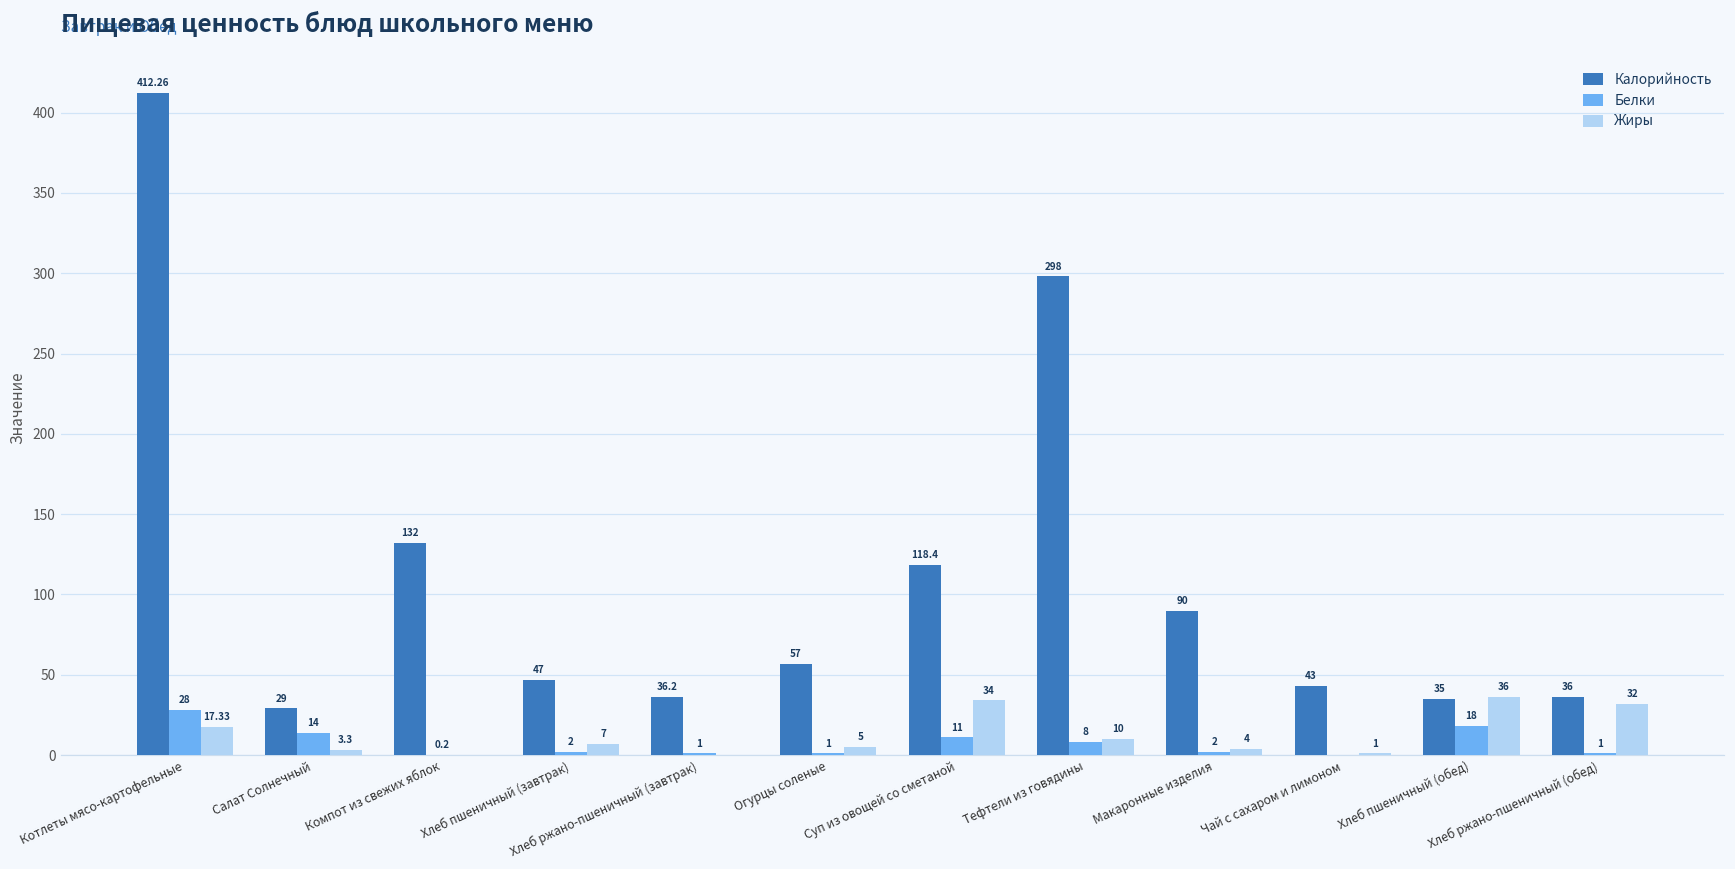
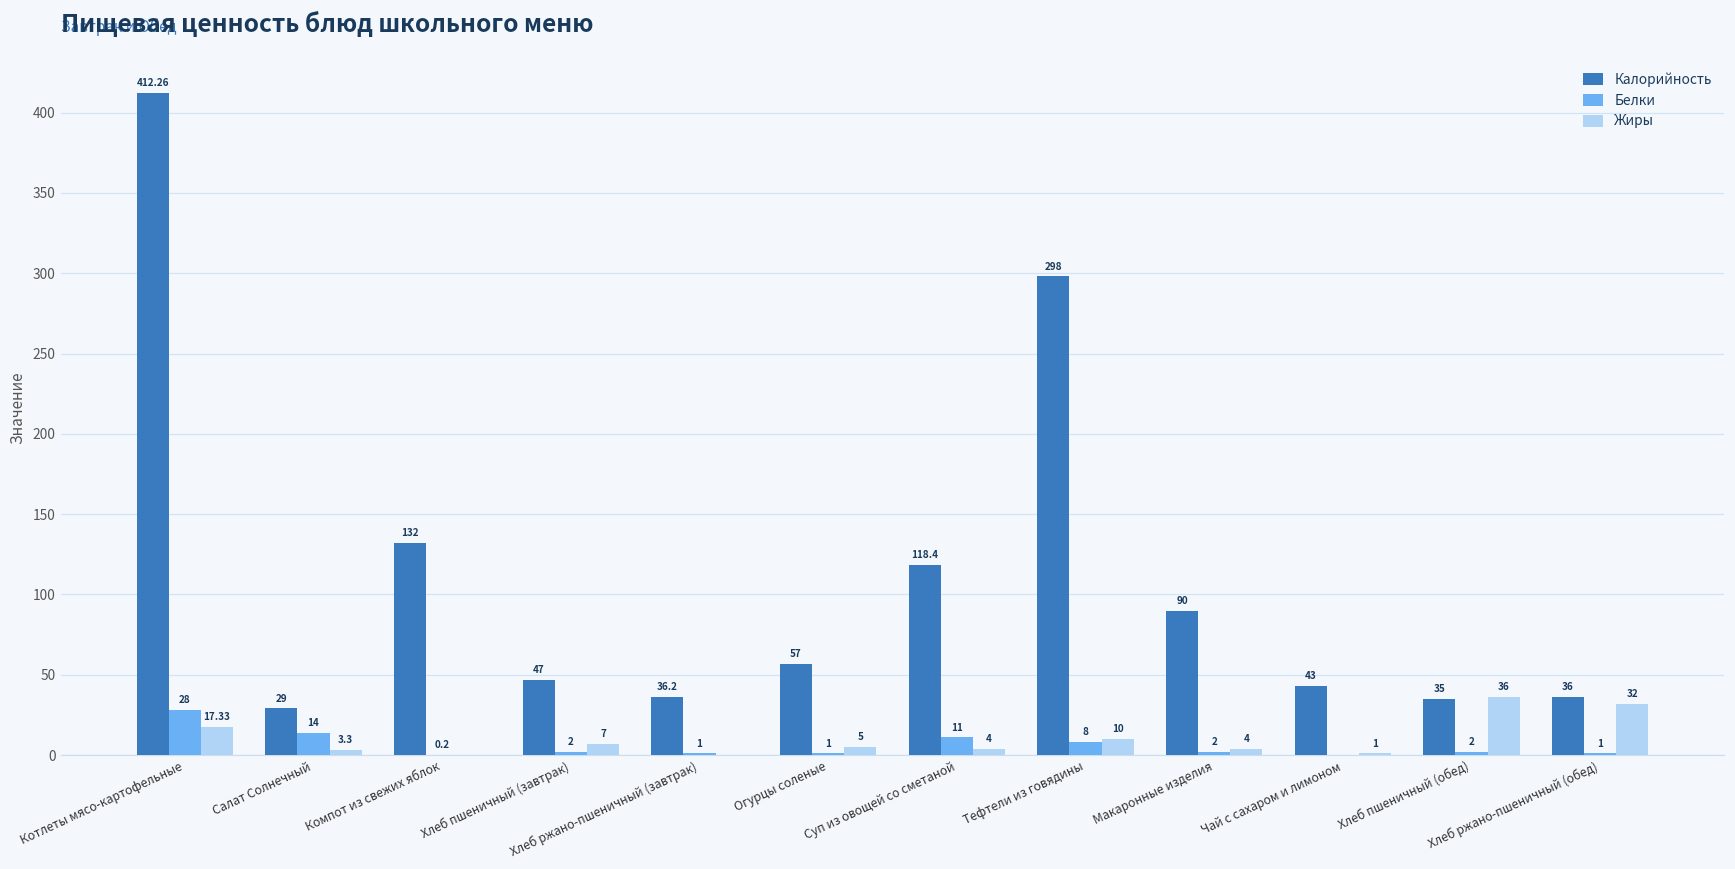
  {
    "Калорийность": {
      "Котлеты мясо-картофельные": 412.26,
      "Салат Солнечный": 29,
      "Компот из свежих яблок": 132,
      "Хлеб пшеничный (завтрак)": 47,
      "Хлеб ржано-пшеничный (завтрак)": 36.2,
      "Огурцы соленые": 57,
      "Суп из овощей со сметаной": 118.4,
      "Тефтели из говядины": 298,
      "Макаронные изделия": 90,
      "Чай с сахаром и лимоном": 43,
      "Хлеб пшеничный (обед)": 35,
      "Хлеб ржано-пшеничный (обед)": 36
    },
    "Белки": {
      "Котлеты мясо-картофельные": 28,
      "Салат Солнечный": 14,
      "Компот из свежих яблок": 0.2,
      "Хлеб пшеничный (завтрак)": 2,
      "Хлеб ржано-пшеничный (завтрак)": 1,
      "Огурцы соленые": 1,
      "Суп из овощей со сметаной": 11,
      "Тефтели из говядины": 8,
      "Макаронные изделия": 2,
-     "Хлеб пшеничный (обед)": 18,
+     "Хлеб пшеничный (обед)": 2,
      "Хлеб ржано-пшеничный (обед)": 1
    },
    "Жиры": {
      "Котлеты мясо-картофельные": 17.33,
      "Салат Солнечный": 3.3,
      "Хлеб пшеничный (завтрак)": 7,
      "Огурцы соленые": 5,
-     "Суп из овощей со сметаной": 34,
+     "Суп из овощей со сметаной": 4,
      "Тефтели из говядины": 10,
      "Макаронные изделия": 4,
      "Чай с сахаром и лимоном": 1,
      "Хлеб пшеничный (обед)": 36,
      "Хлеб ржано-пшеничный (обед)": 32
    }
  }
